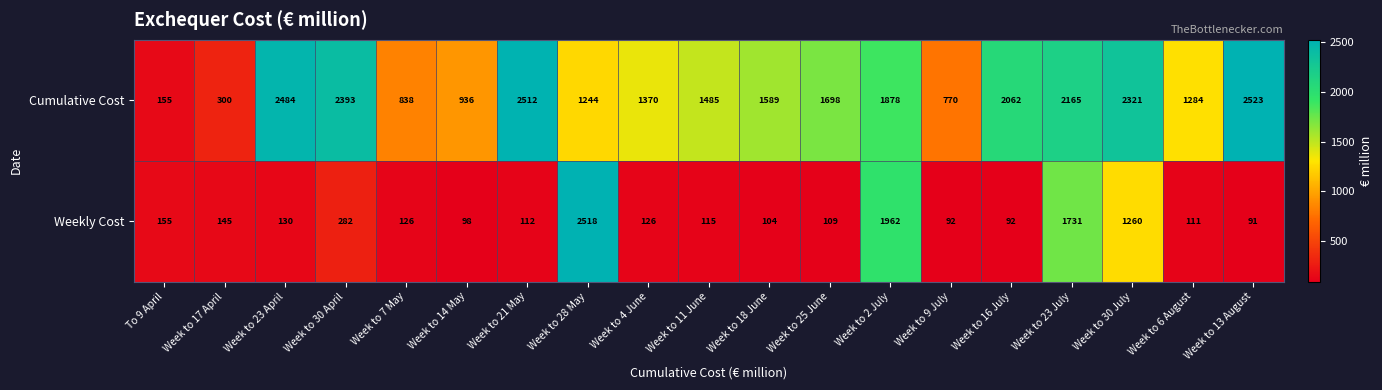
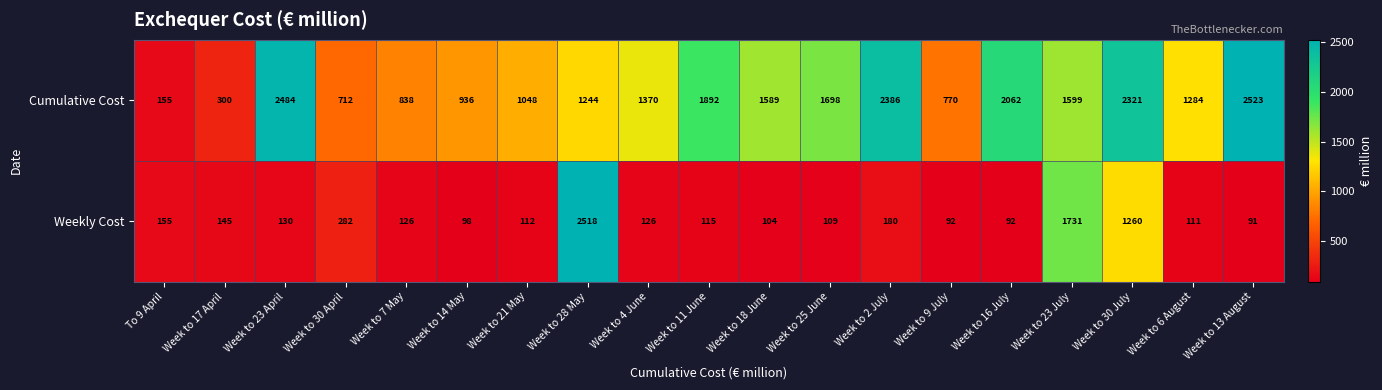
  {
    "Cumulative Cost": {
      "To 9 April": 155,
      "Week to 17 April": 300,
      "Week to 23 April": 2484,
-     "Week to 30 April": 2393,
+     "Week to 30 April": 712,
      "Week to 7 May": 838,
      "Week to 14 May": 936,
-     "Week to 21 May": 2512,
+     "Week to 21 May": 1048,
      "Week to 28 May": 1244,
      "Week to 4 June": 1370,
-     "Week to 11 June": 1485,
+     "Week to 11 June": 1892,
      "Week to 18 June": 1589,
      "Week to 25 June": 1698,
-     "Week to 2 July": 1878,
+     "Week to 2 July": 2386,
      "Week to 9 July": 770,
      "Week to 16 July": 2062,
-     "Week to 23 July": 2165,
+     "Week to 23 July": 1599,
      "Week to 30 July": 2321,
      "Week to 6 August": 1284,
      "Week to 13 August": 2523
    },
    "Weekly Cost": {
      "To 9 April": 155,
      "Week to 17 April": 145,
      "Week to 23 April": 130,
      "Week to 30 April": 282,
      "Week to 7 May": 126,
      "Week to 14 May": 98,
      "Week to 21 May": 112,
      "Week to 28 May": 2518,
      "Week to 4 June": 126,
      "Week to 11 June": 115,
      "Week to 18 June": 104,
      "Week to 25 June": 109,
-     "Week to 2 July": 1962,
+     "Week to 2 July": 180,
      "Week to 9 July": 92,
      "Week to 16 July": 92,
      "Week to 23 July": 1731,
      "Week to 30 July": 1260,
      "Week to 6 August": 111,
      "Week to 13 August": 91
    }
  }
